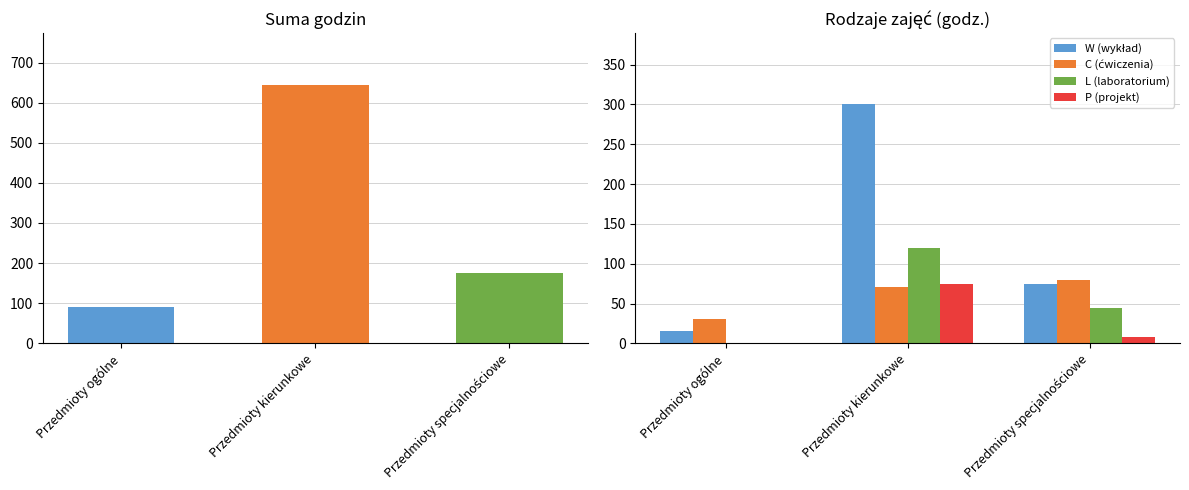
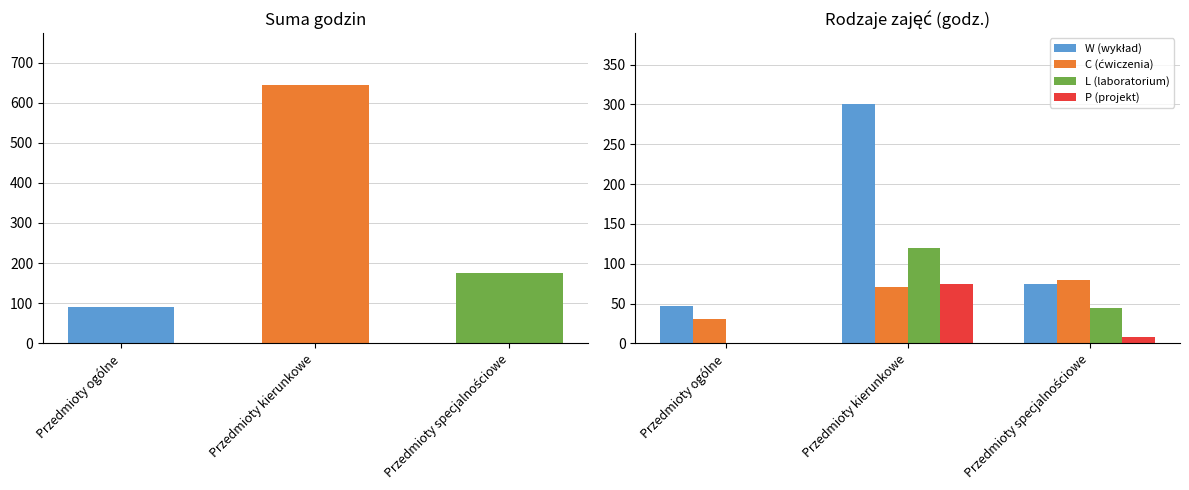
  {
    "Rodzaje zajęć (godz.)": {
      "W (wykład)": {
-       "Przedmioty ogólne": 20,
+       "Przedmioty ogólne": 50,
        "Przedmioty kierunkowe": 300,
        "Przedmioty specjalnościowe": 80
      },
      "C (ćwiczenia)": {
        "Przedmioty ogólne": 30,
        "Przedmioty kierunkowe": 70,
        "Przedmioty specjalnościowe": 80
      },
      "L (laboratorium)": {
        "Przedmioty ogólne": 0,
        "Przedmioty kierunkowe": 120,
        "Przedmioty specjalnościowe": 40
      },
      "P (projekt)": {
        "Przedmioty ogólne": 0,
        "Przedmioty kierunkowe": 80,
        "Przedmioty specjalnościowe": 10
      }
    }
  }
